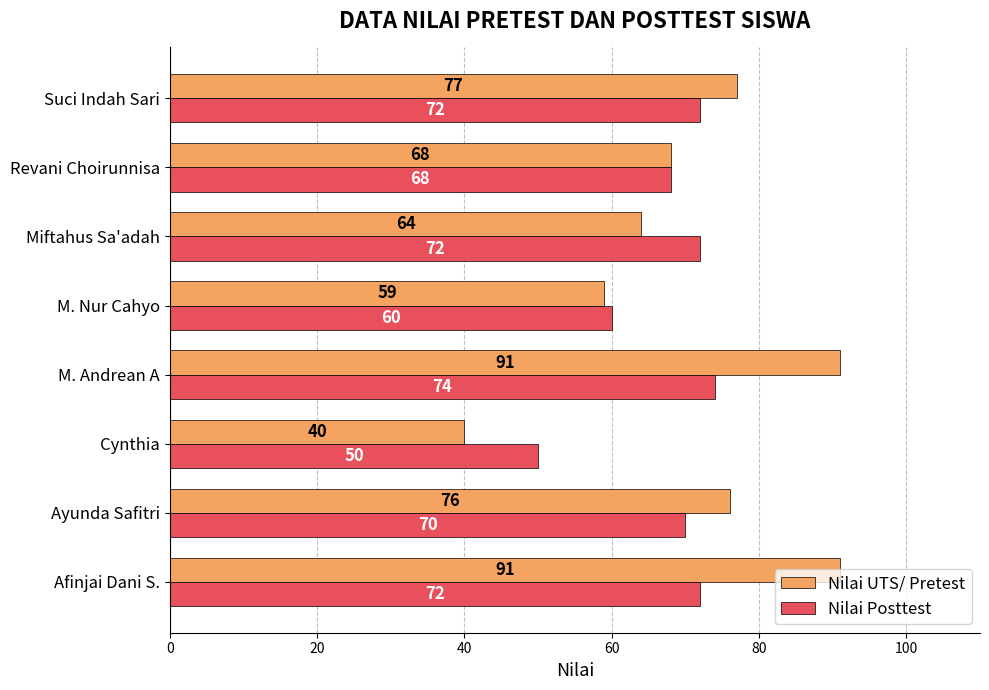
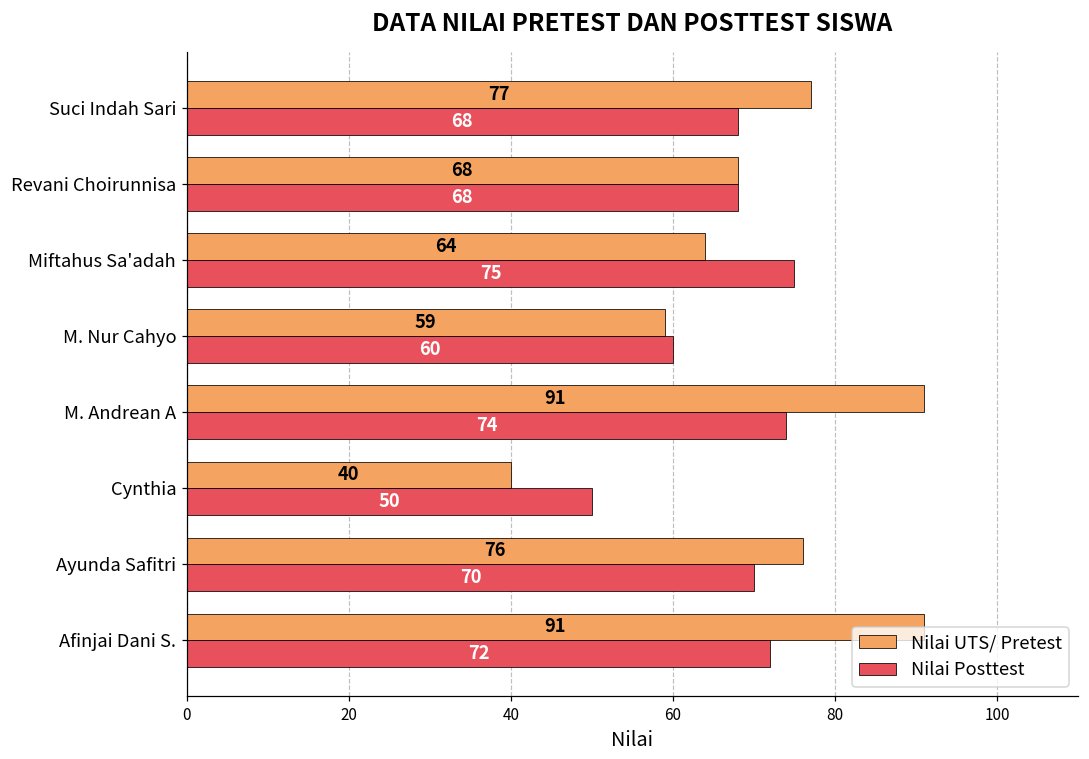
  {
    "Nilai UTS/ Pretest": {
      "Suci Indah Sari": 77,
      "Revani Choirunnisa": 68,
      "Miftahus Sa'adah": 64,
      "M. Nur Cahyo": 59,
      "M. Andrean A": 91,
      "Cynthia": 40,
      "Ayunda Safitri": 76
    },
    "Nilai Posttest": {
-     "Suci Indah Sari": 72,
+     "Suci Indah Sari": 68,
      "Revani Choirunnisa": 68,
-     "Miftahus Sa'adah": 72,
+     "Miftahus Sa'adah": 75,
      "M. Nur Cahyo": 60,
      "M. Andrean A": 74,
      "Cynthia": 50,
      "Ayunda Safitri": 70,
      "Afinjai Dani S.": 72
    }
  }
